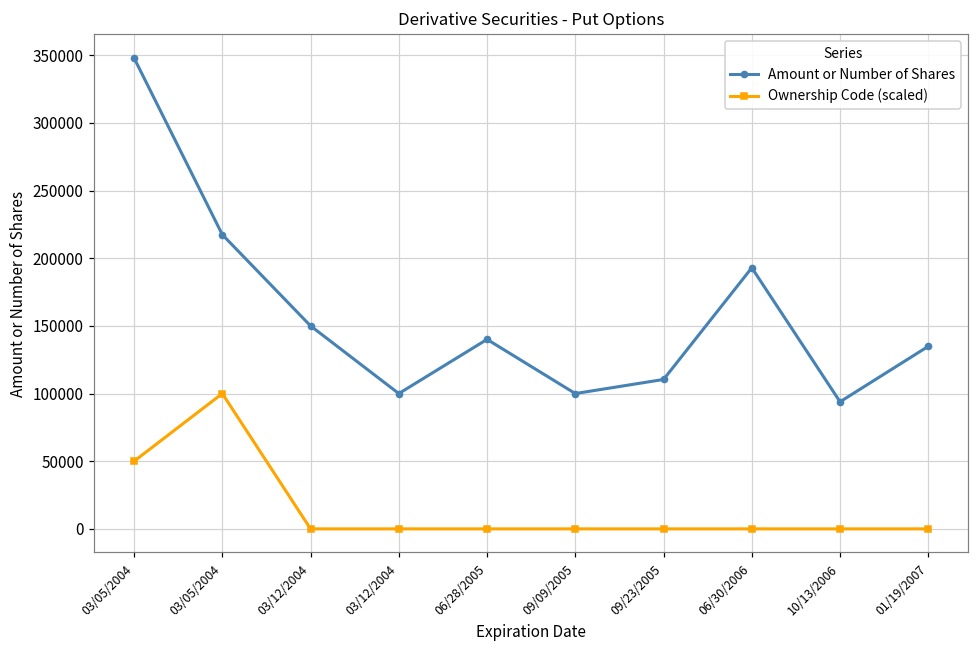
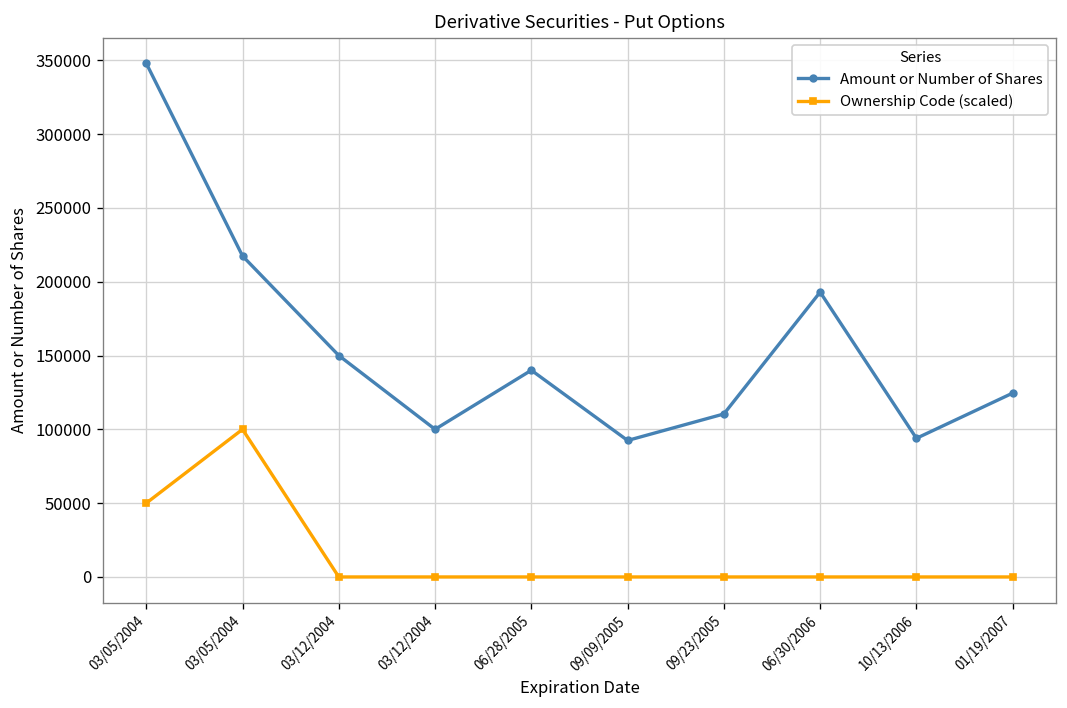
  {
    "Amount or Number of Shares": {
      "06/28/2005": 140000,
-     "09/09/2005": 100000,
+     "09/09/2005": 92000,
      "09/23/2005": 110000,
      "06/30/2006": 193000,
      "10/13/2006": 94000,
-     "01/19/2007": 135000
+     "01/19/2007": 125000
    },
    "Ownership Code (scaled)": {
      "06/28/2005": 0,
      "09/09/2005": 0,
      "09/23/2005": 0,
      "06/30/2006": 0,
      "10/13/2006": 0,
      "01/19/2007": 0
    }
  }
